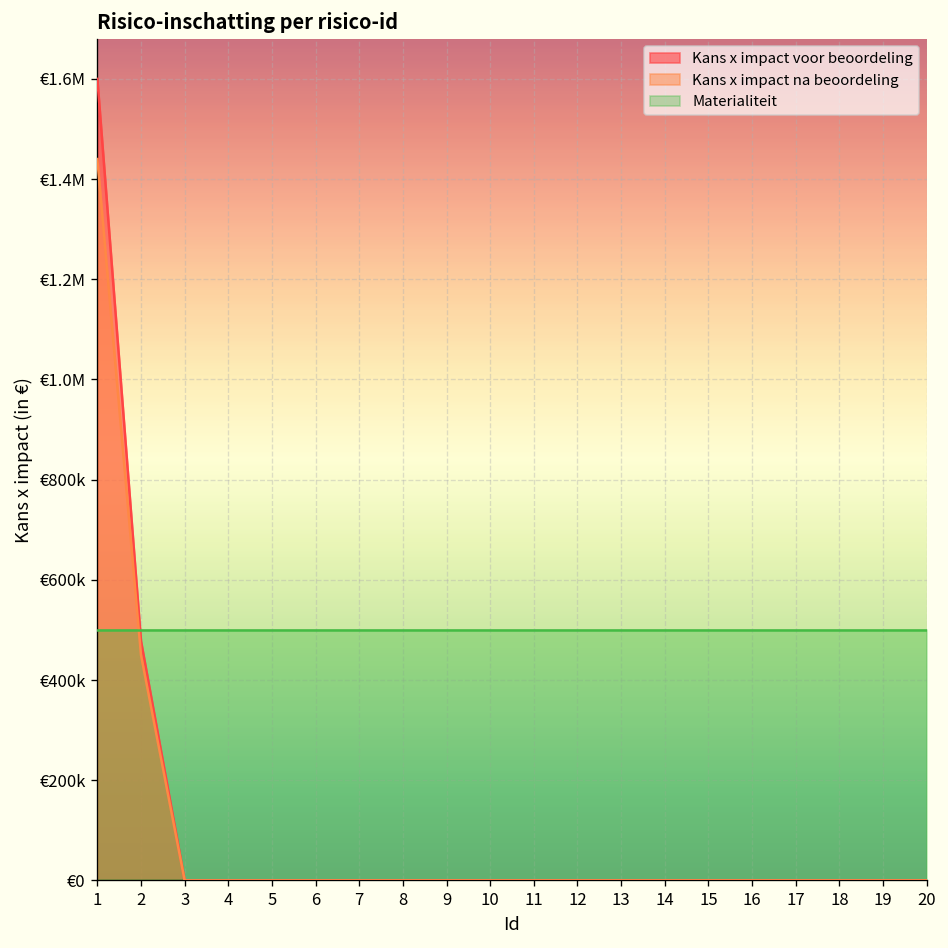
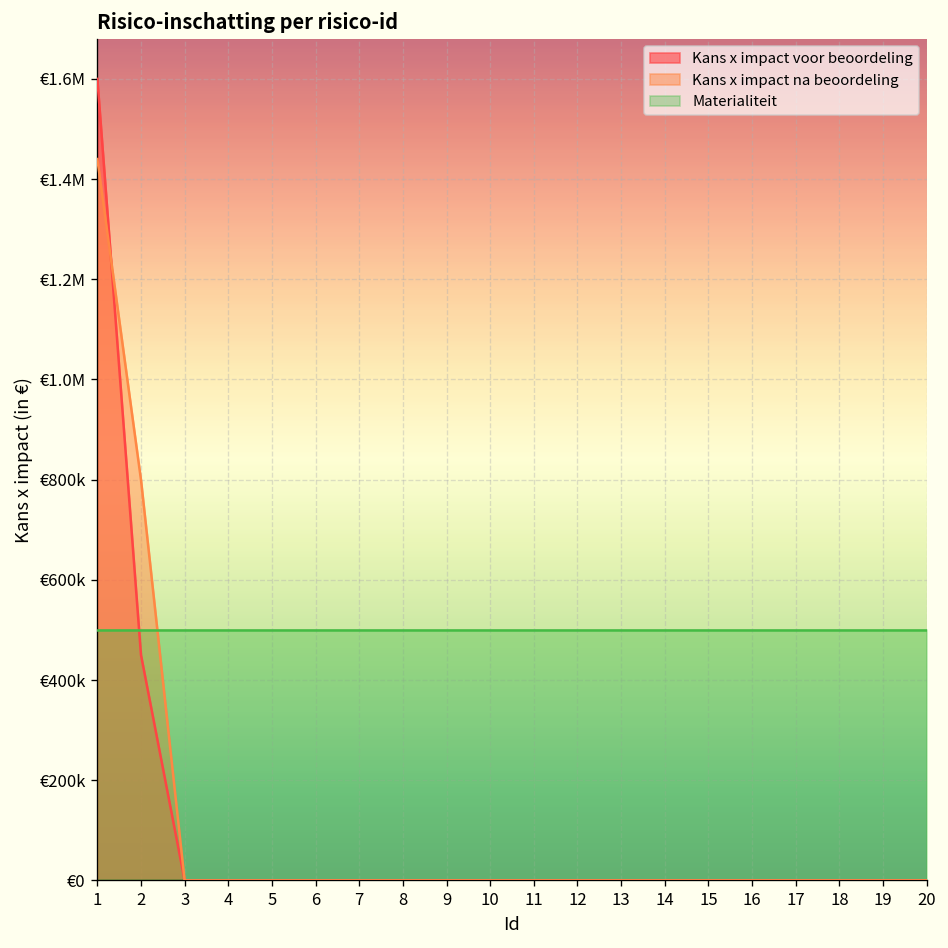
  {
    "Kans x impact voor beoordeling": {
      "1": "€1600000",
-     "2": "€480000"
+     "2": "€450000"
    },
    "Kans x impact na beoordeling": {
      "1": "€1440000",
-     "2": "€450000"
+     "2": "€800000"
    },
    "Materialiteit": {
      "1": "€500000",
      "2": "€500000",
      "3": "€500000",
      "4": "€500000",
      "5": "€500000",
      "6": "€500000",
      "7": "€500000",
      "8": "€500000",
      "9": "€500000",
      "10": "€500000",
      "11": "€500000",
      "12": "€500000",
      "13": "€500000",
      "14": "€500000",
      "15": "€500000",
      "16": "€500000",
      "17": "€500000",
      "18": "€500000",
      "19": "€500000",
      "20": "€500000"
    }
  }
